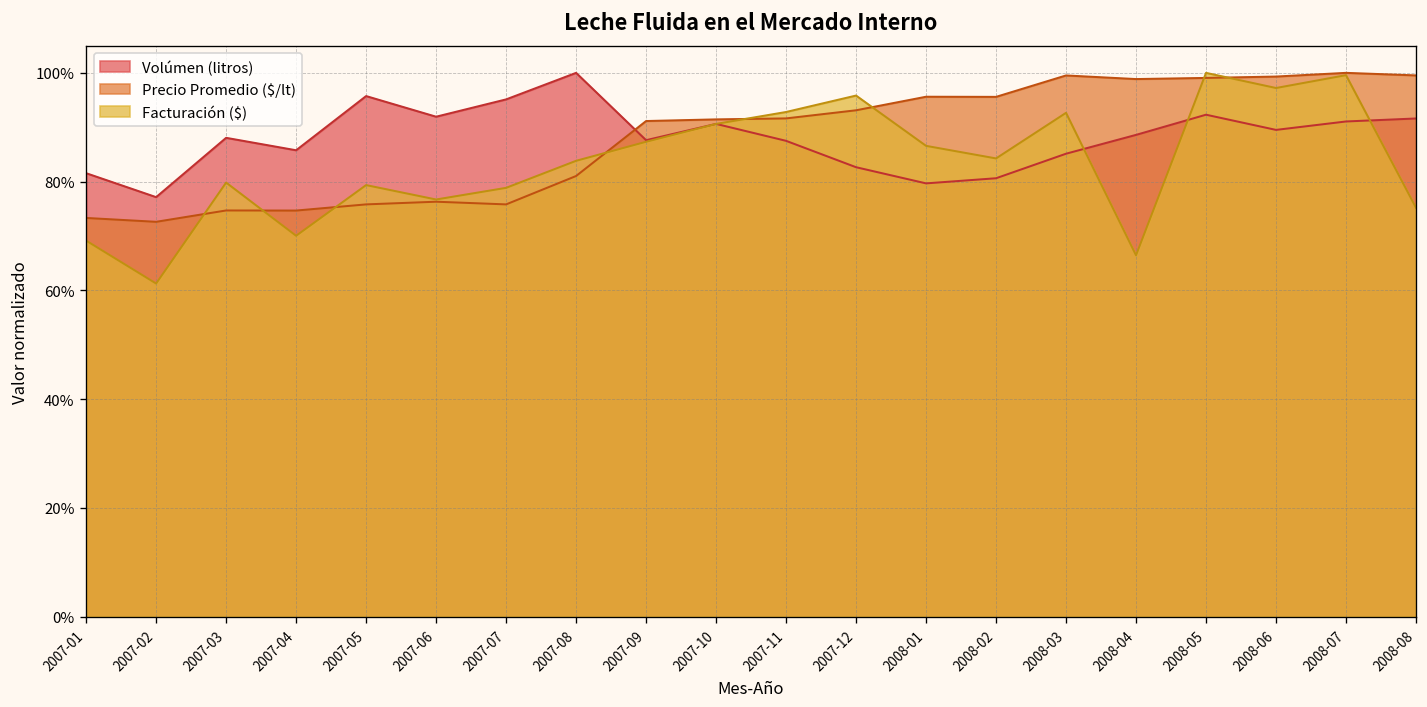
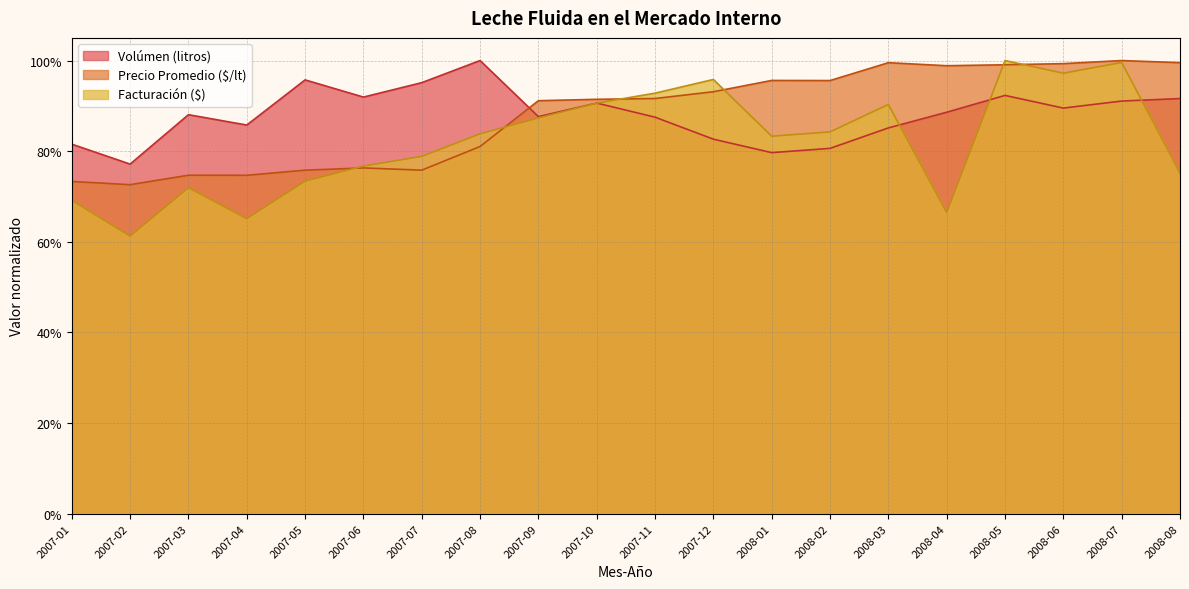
  {
    "Facturación ($)": {
      "2007-01": "69%",
      "2007-02": "61%",
-     "2007-03": "80%",
-     "2007-04": "70%",
-     "2007-05": "79%",
+     "2007-03": "72%",
+     "2007-04": "65%",
+     "2007-05": "73%",
      "2007-07": "79%",
      "2007-08": "84%",
      "2007-11": "93%",
      "2007-12": "96%",
-     "2008-01": "87%",
+     "2008-01": "83%",
      "2008-02": "84%",
-     "2008-03": "93%",
+     "2008-03": "90%",
      "2008-04": "66%",
      "2008-05": "100%",
      "2008-06": "97%",
      "2008-08": "75%"
    }
  }
